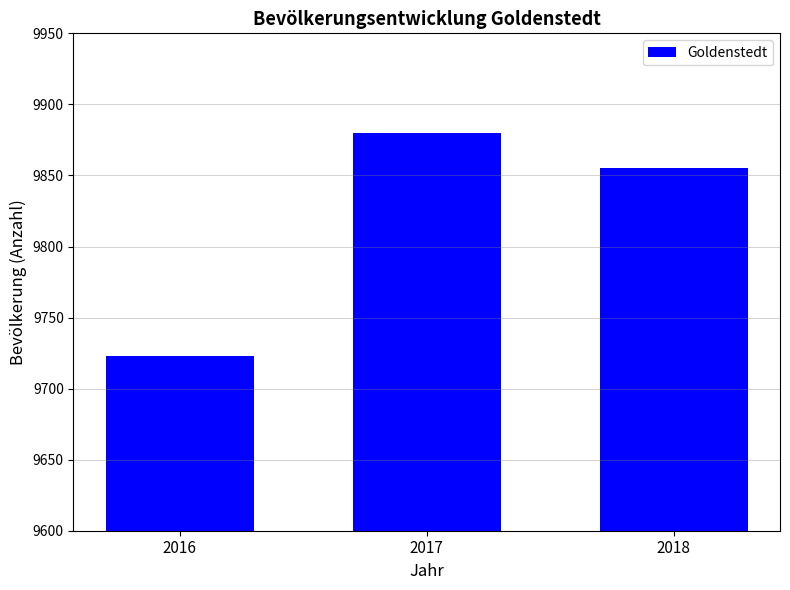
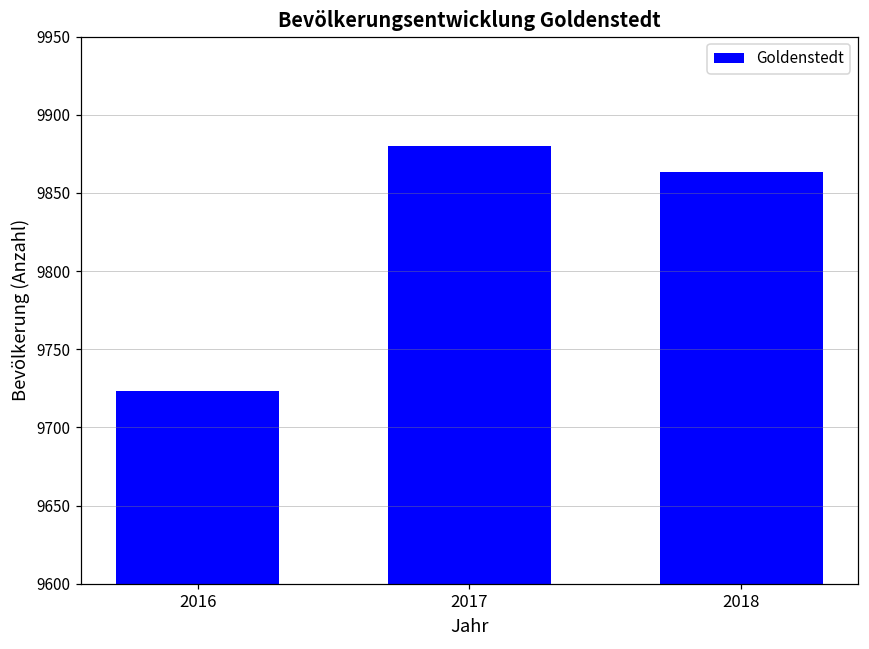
  {
    "2016": 9723,
    "2017": 9880,
-   "2018": 9855
+   "2018": 9864
  }
